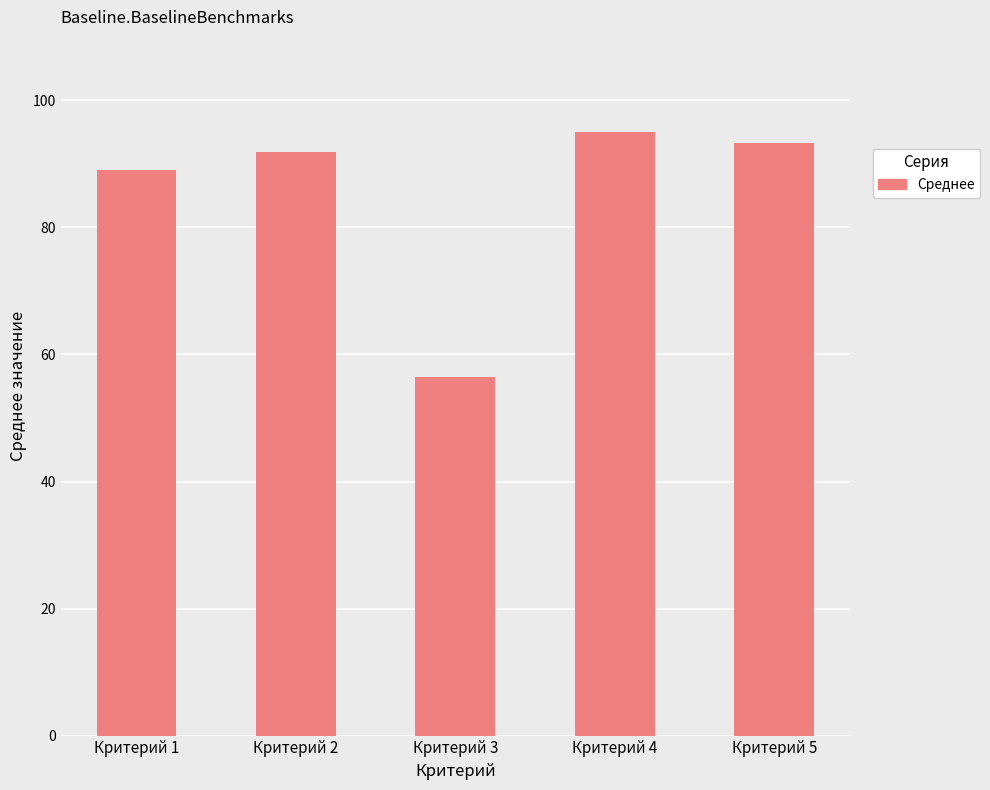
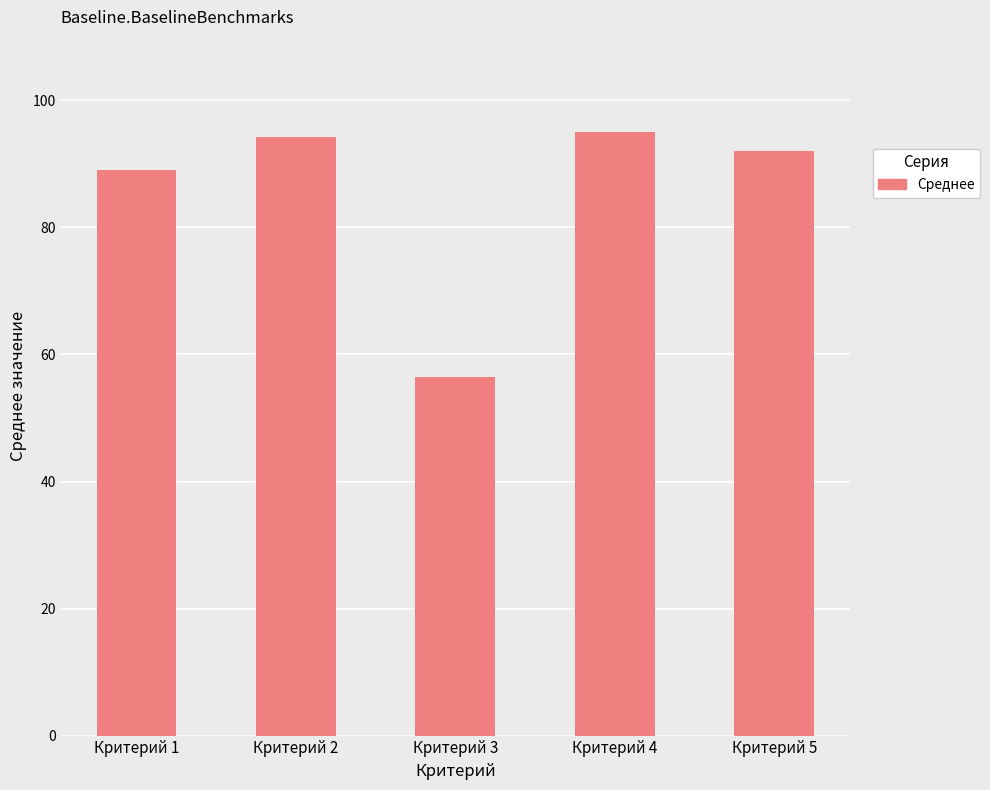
  {
    "Критерий 1": 89,
-   "Критерий 2": 92,
+   "Критерий 2": 94,
    "Критерий 3": 57,
    "Критерий 4": 95,
-   "Критерий 5": 93
+   "Критерий 5": 92
  }
